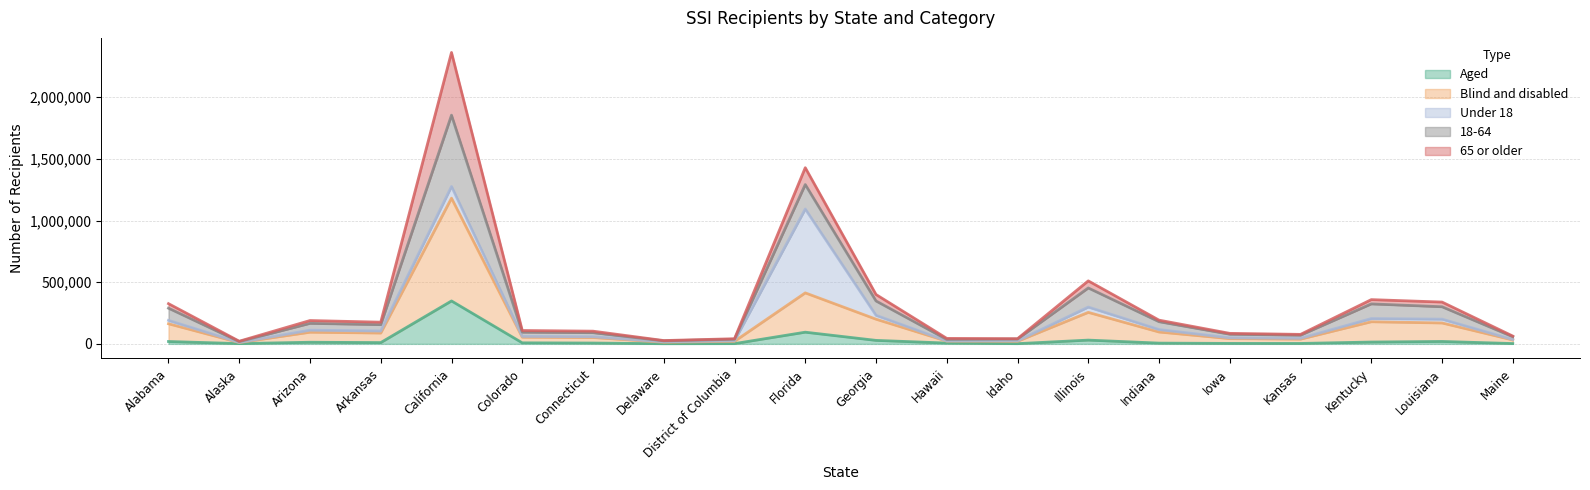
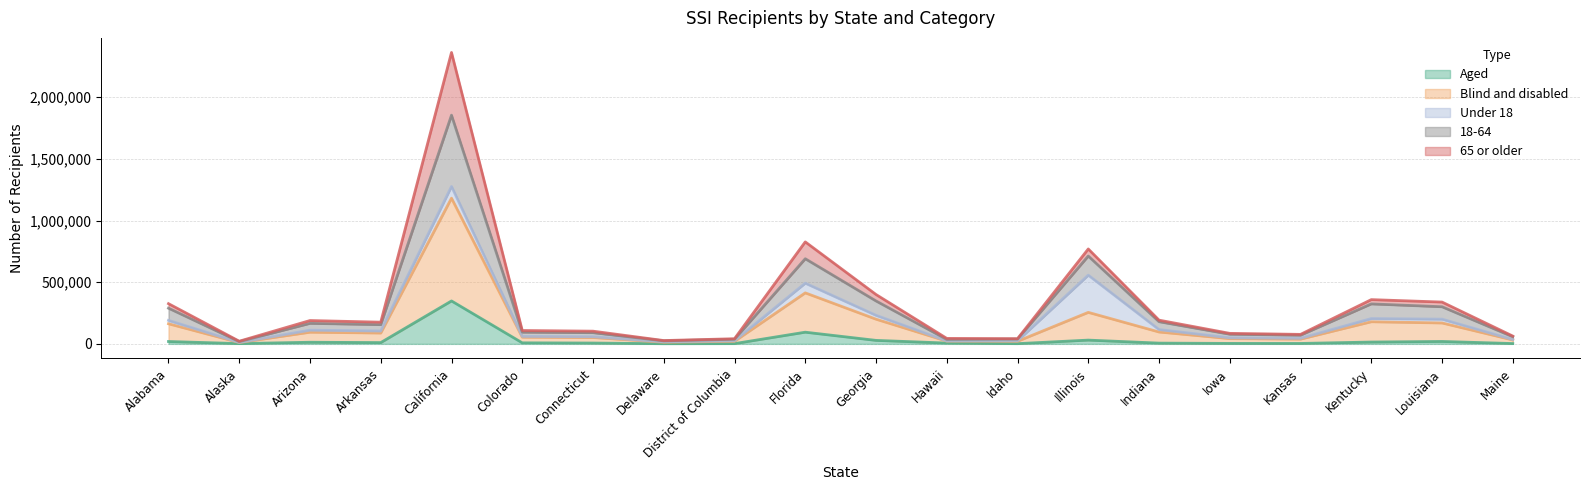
  {
    "Under 18": {
      "Alabama": "30,000",
      "California": "100,000",
-     "Florida": "680,000",
+     "Florida": "80,000",
      "Georgia": "30,000",
-     "Illinois": "40,000",
+     "Illinois": "300,000",
      "Kentucky": "30,000",
      "Louisiana": "30,000"
    }
  }
